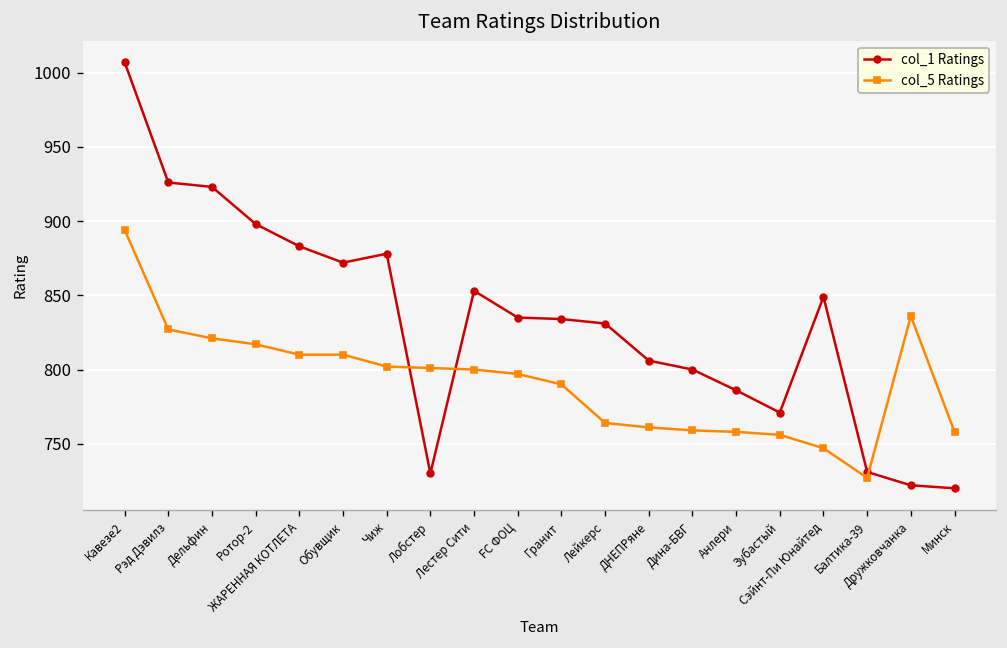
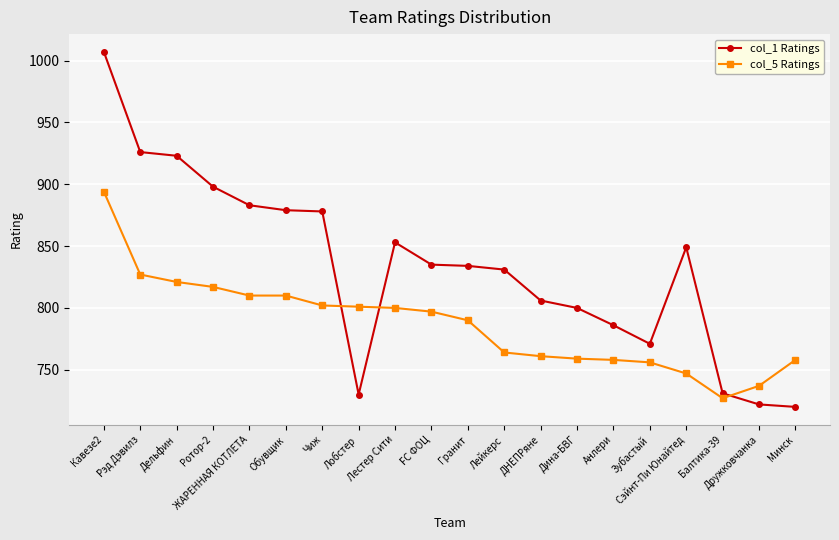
  {
    "col_1 Ratings": {
      "Кавезе2": 1007,
      "Рэд Дэвилз": 926,
      "Дельфин": 923,
      "Ротор-2": 898,
      "ЖАРЕННАЯ КОТЛЕТА": 883,
-     "Обувщик": 872,
+     "Обувщик": 879,
      "Чиж": 878,
      "Лобстер": 730,
      "Лестер Сити": 853,
      "FC ФОЦ": 835,
      "Гранит": 834,
      "Лейкерс": 831,
      "ДНЕПРяне": 806,
      "Дина-БВГ": 800,
      "Анлери": 786,
      "Зубастый": 771,
      "Сэйнт-Пи Юнайтед": 849,
      "Балтика-39": 731,
      "Дружковчанка": 722,
      "Минск": 720
    },
    "col_5 Ratings": {
      "Кавезе2": 894,
      "Рэд Дэвилз": 827,
      "Дельфин": 821,
      "Ротор-2": 817,
      "ЖАРЕННАЯ КОТЛЕТА": 810,
      "Обувщик": 810,
      "Чиж": 802,
      "Лобстер": 801,
      "Лестер Сити": 800,
      "FC ФОЦ": 797,
      "Гранит": 790,
      "Лейкерс": 764,
      "ДНЕПРяне": 761,
      "Дина-БВГ": 759,
      "Анлери": 758,
      "Зубастый": 756,
      "Сэйнт-Пи Юнайтед": 747,
      "Балтика-39": 727,
-     "Дружковчанка": 836,
+     "Дружковчанка": 737,
      "Минск": 758
    }
  }
